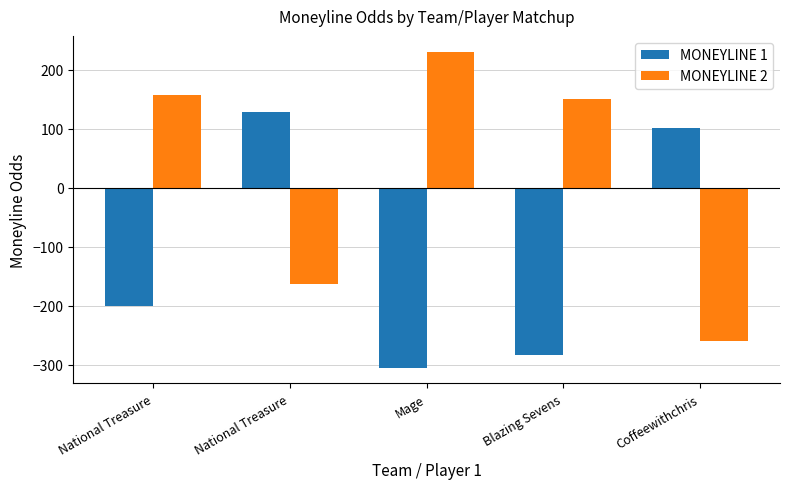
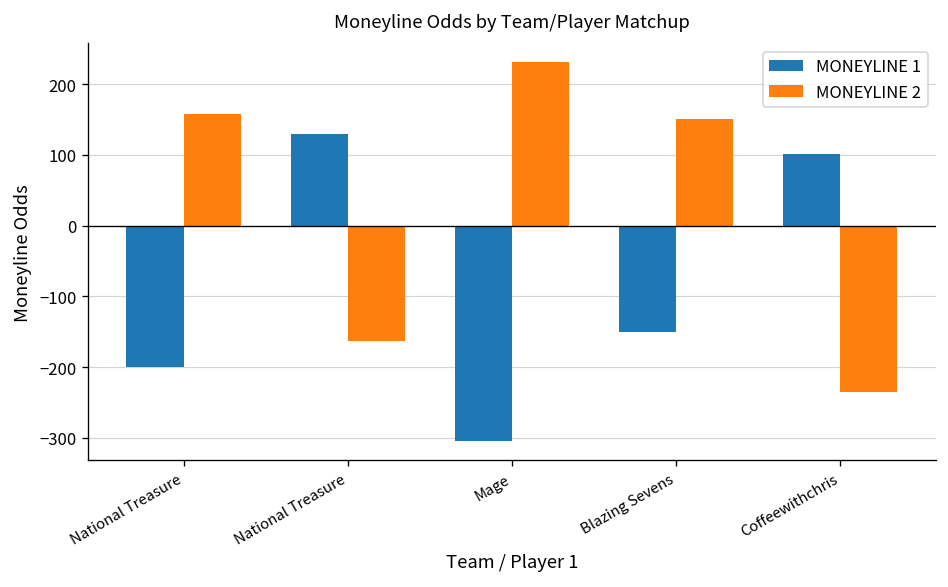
  {
    "MONEYLINE 1": {
      "Mage": -310,
-     "Blazing Sevens": -280,
+     "Blazing Sevens": -150,
      "Coffeewithchris": 100
    },
    "MONEYLINE 2": {
      "Mage": 230,
      "Blazing Sevens": 150,
-     "Coffeewithchris": -260
+     "Coffeewithchris": -240
    }
  }
